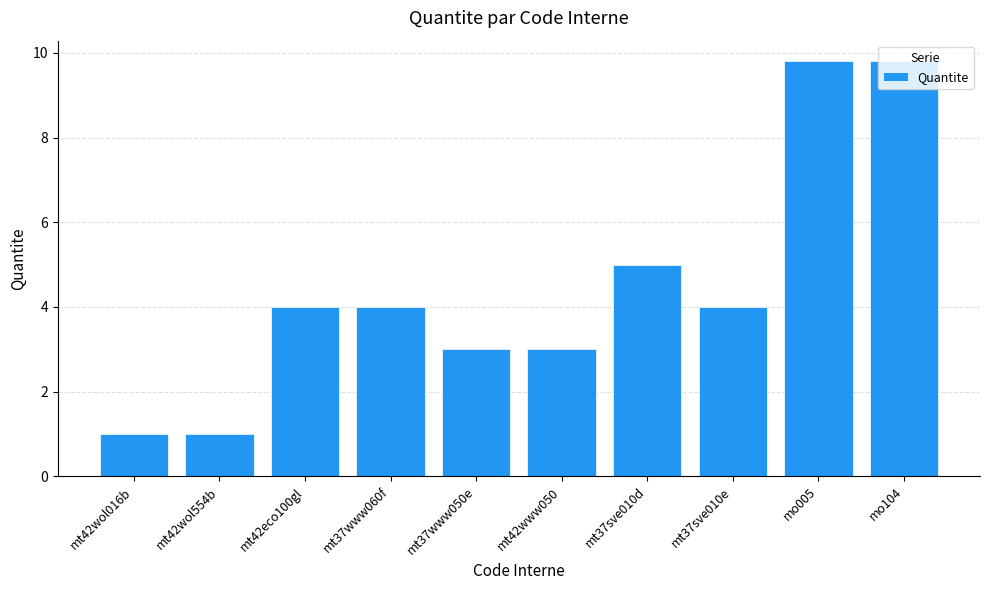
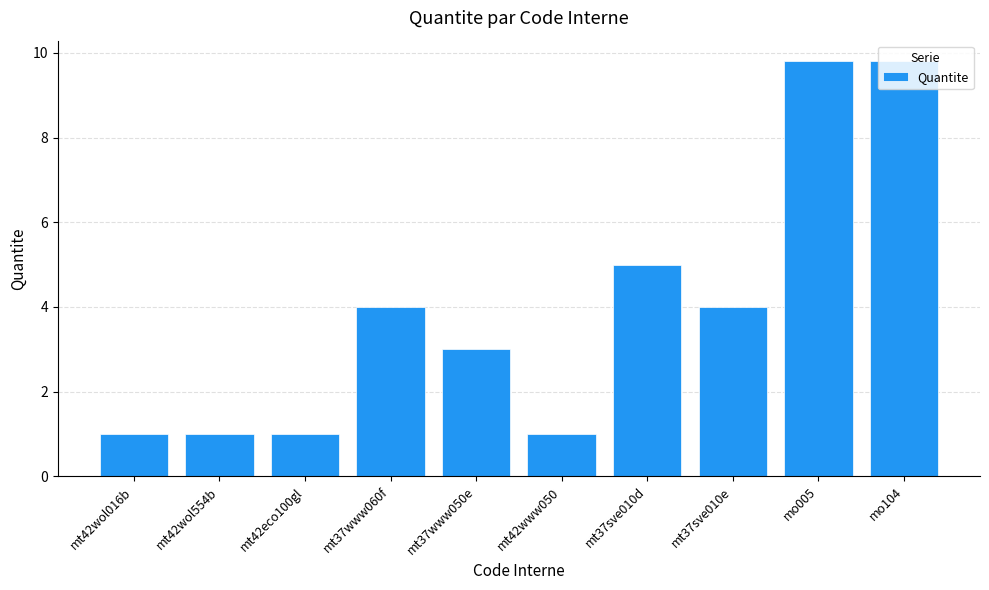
  {
    "mt42wol016b": 1,
    "mt42wol554b": 1,
-   "mt42eco100gl": 4,
+   "mt42eco100gl": 1,
    "mt37www060f": 4,
    "mt37www050e": 3,
-   "mt42www050": 3,
+   "mt42www050": 1,
    "mt37sve010d": 5,
    "mt37sve010e": 4,
    "mo005": 9.8
  }
